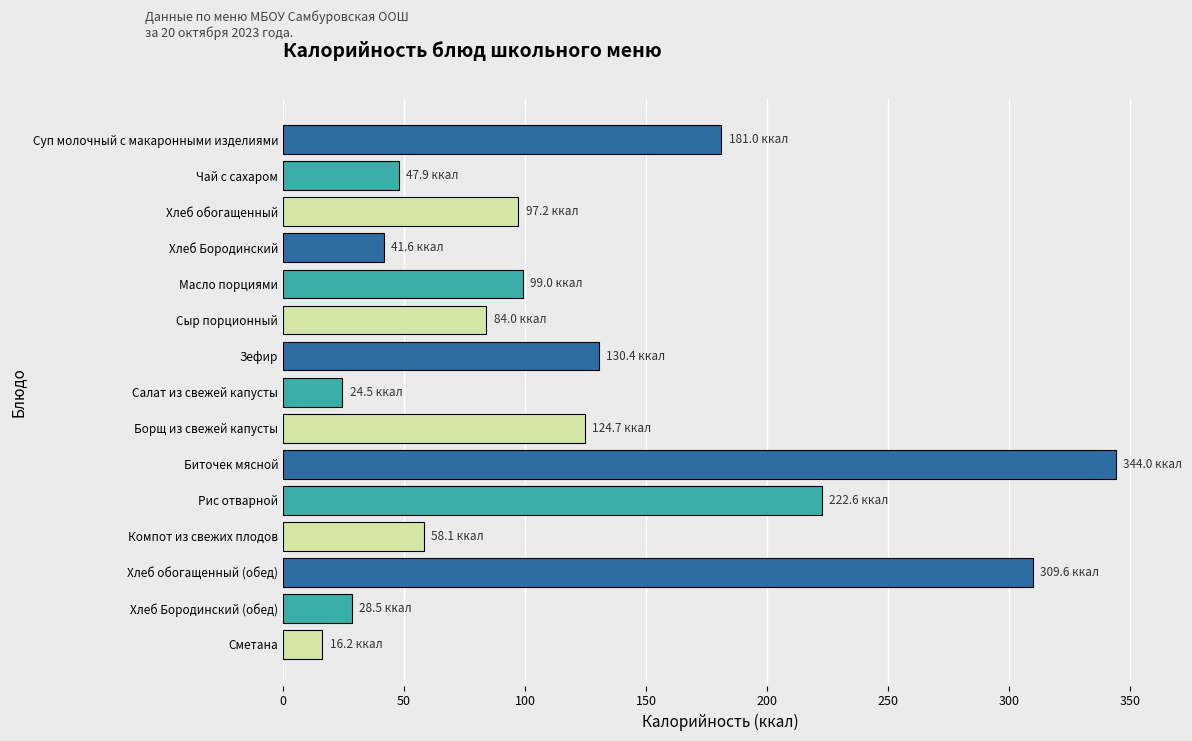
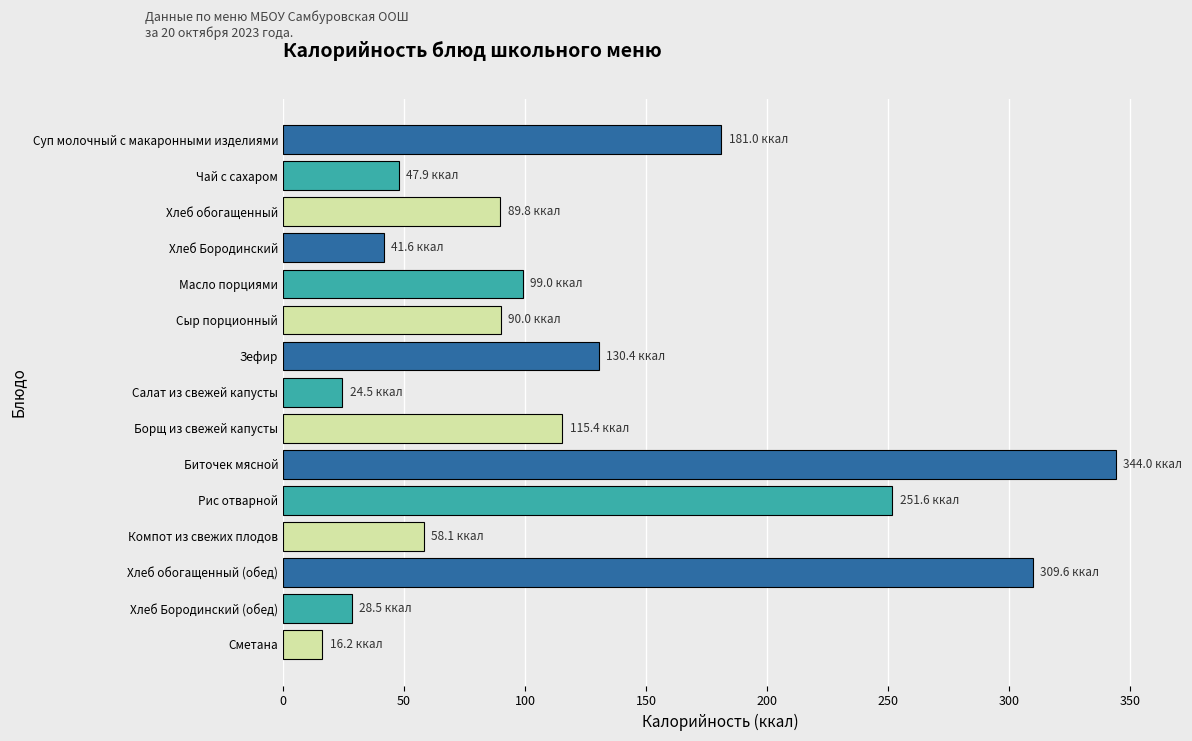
  {
    "Суп молочный с макаронными изделиями": 181.0,
    "Чай с сахаром": 47.9,
-   "Хлеб обогащенный": 97.2,
+   "Хлеб обогащенный": 89.8,
    "Хлеб Бородинский": 41.6,
    "Масло порциями": 99.0,
-   "Сыр порционный": 84.0,
+   "Сыр порционный": 90.0,
    "Зефир": 130.4,
    "Салат из свежей капусты": 24.5,
-   "Борщ из свежей капусты": 124.7,
+   "Борщ из свежей капусты": 115.4,
    "Биточек мясной": 344.0,
-   "Рис отварной": 222.6,
+   "Рис отварной": 251.6,
    "Компот из свежих плодов": 58.1,
    "Хлеб обогащенный (обед)": 309.6,
    "Хлеб Бородинский (обед)": 28.5,
    "Сметана": 16.2
  }
